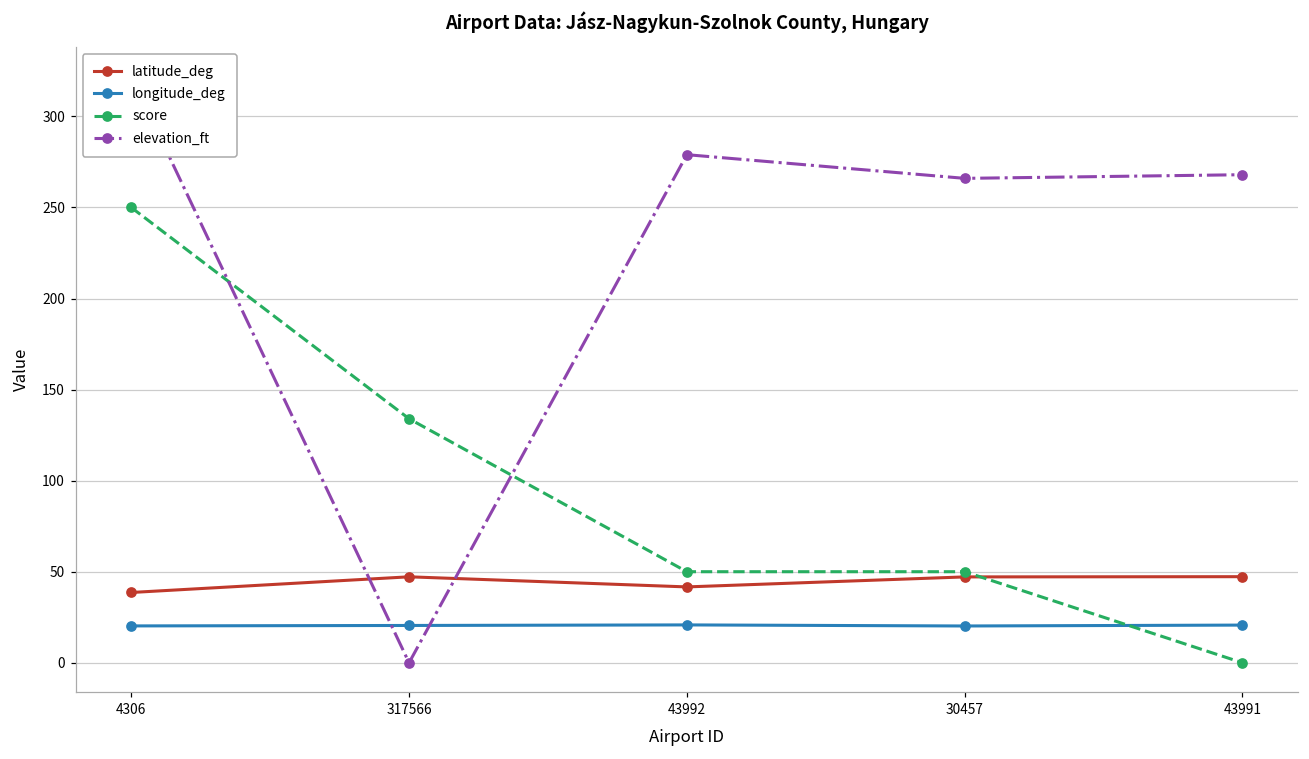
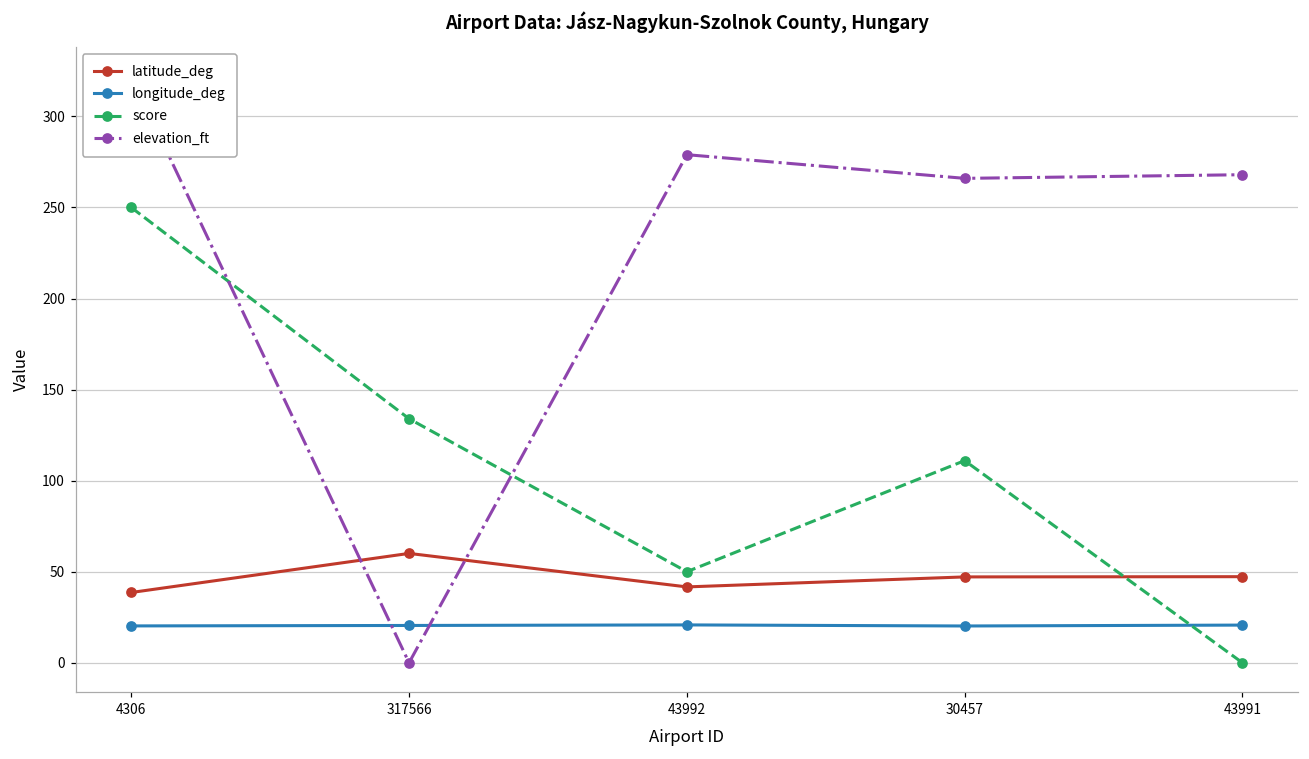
  {
    "latitude_deg": {
      "4306": 39,
-     "317566": 47,
+     "317566": 60,
      "43992": 42,
      "30457": 47,
      "43991": 47
    },
    "longitude_deg": {
      "4306": 20,
      "317566": 20,
      "43992": 21,
      "30457": 20,
      "43991": 21
    },
    "score": {
      "4306": 250,
      "317566": 134,
      "43992": 50,
-     "30457": 50,
+     "30457": 111,
      "43991": 0
    },
    "elevation_ft": {
      "317566": 0,
      "43992": 279,
      "30457": 266,
      "43991": 268
    }
  }
